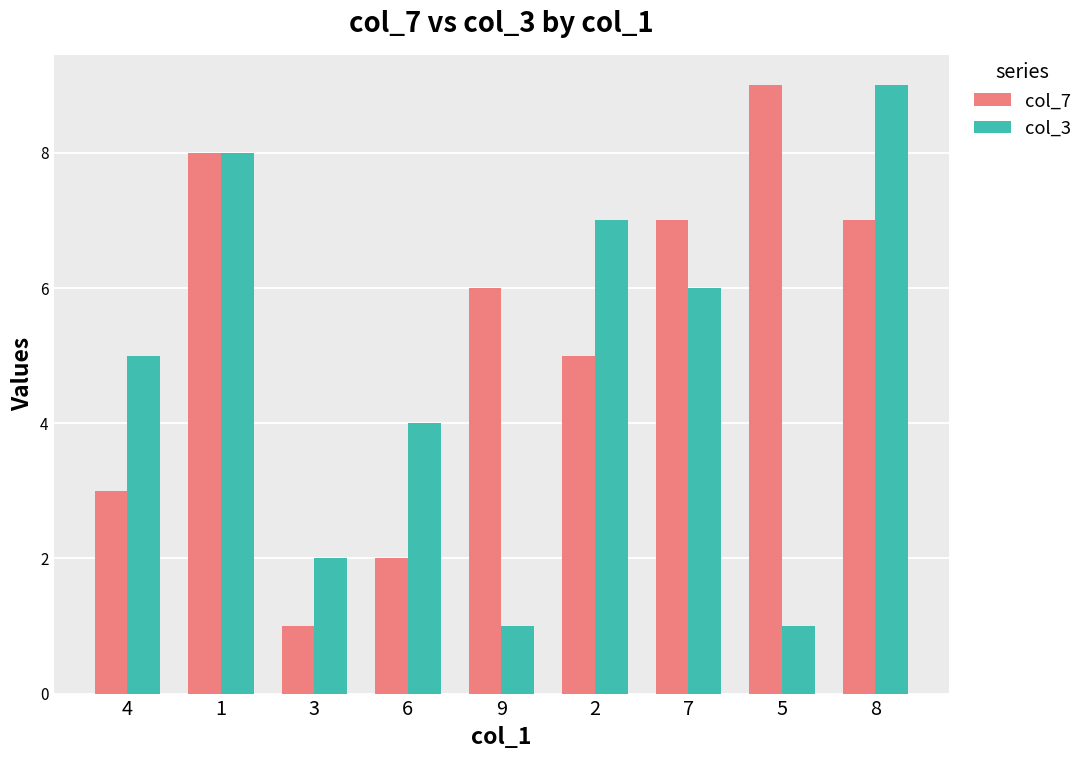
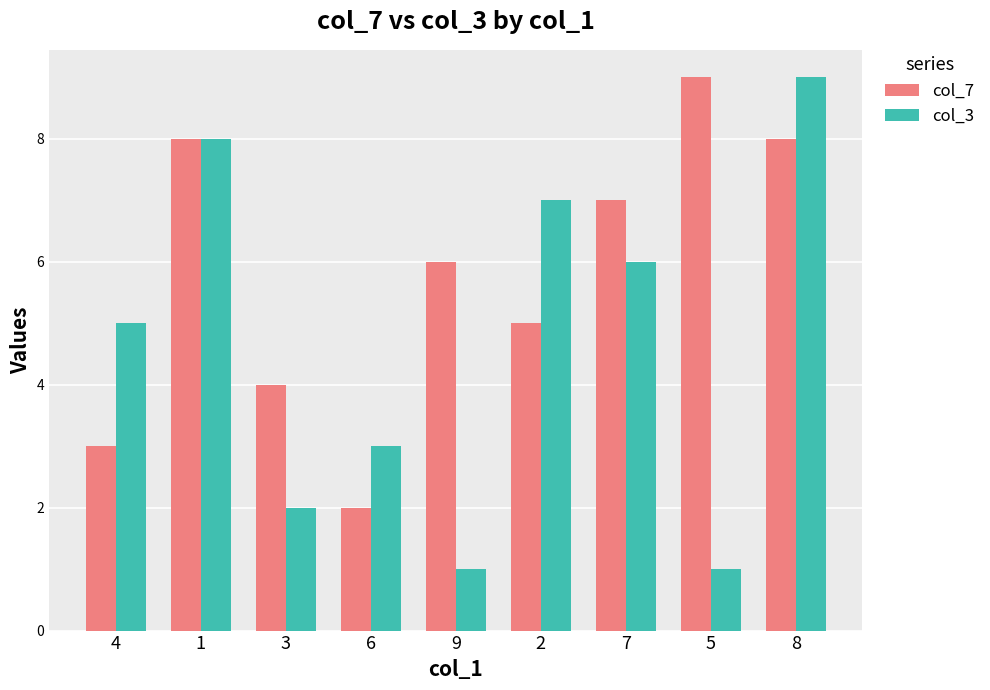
  {
    "col_7": {
      "4": 3,
      "1": 8,
-     "3": 1,
+     "3": 4,
      "6": 2,
      "9": 6,
      "2": 5,
      "7": 7,
      "5": 9,
-     "8": 7
+     "8": 8
    },
    "col_3": {
      "4": 5,
      "1": 8,
      "3": 2,
-     "6": 4,
+     "6": 3,
      "9": 1,
      "2": 7,
      "7": 6,
      "5": 1,
      "8": 9
    }
  }
